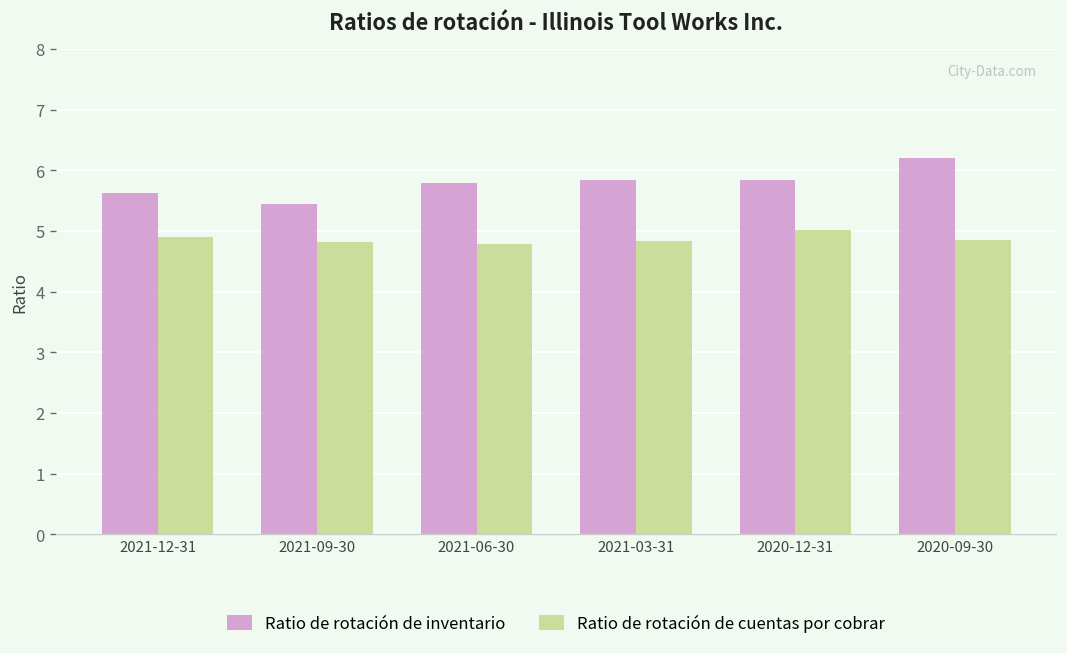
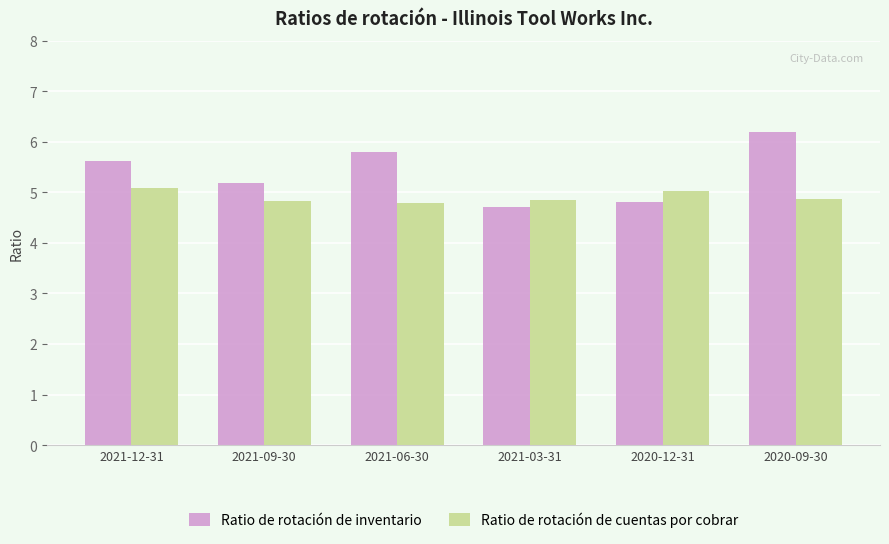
  {
    "Ratio de rotación de inventario": {
      "2021-12-31": 5.6,
-     "2021-09-30": 5.4,
+     "2021-09-30": 5.2,
      "2021-06-30": 5.8,
-     "2021-03-31": 5.8,
-     "2020-12-31": 5.8,
+     "2021-03-31": 4.7,
+     "2020-12-31": 4.8,
      "2020-09-30": 6.2
    },
    "Ratio de rotación de cuentas por cobrar": {
-     "2021-12-31": 4.9,
+     "2021-12-31": 5.1,
      "2021-09-30": 4.8,
      "2021-06-30": 4.8,
      "2021-03-31": 4.8,
      "2020-12-31": 5.0,
      "2020-09-30": 4.9
    }
  }
